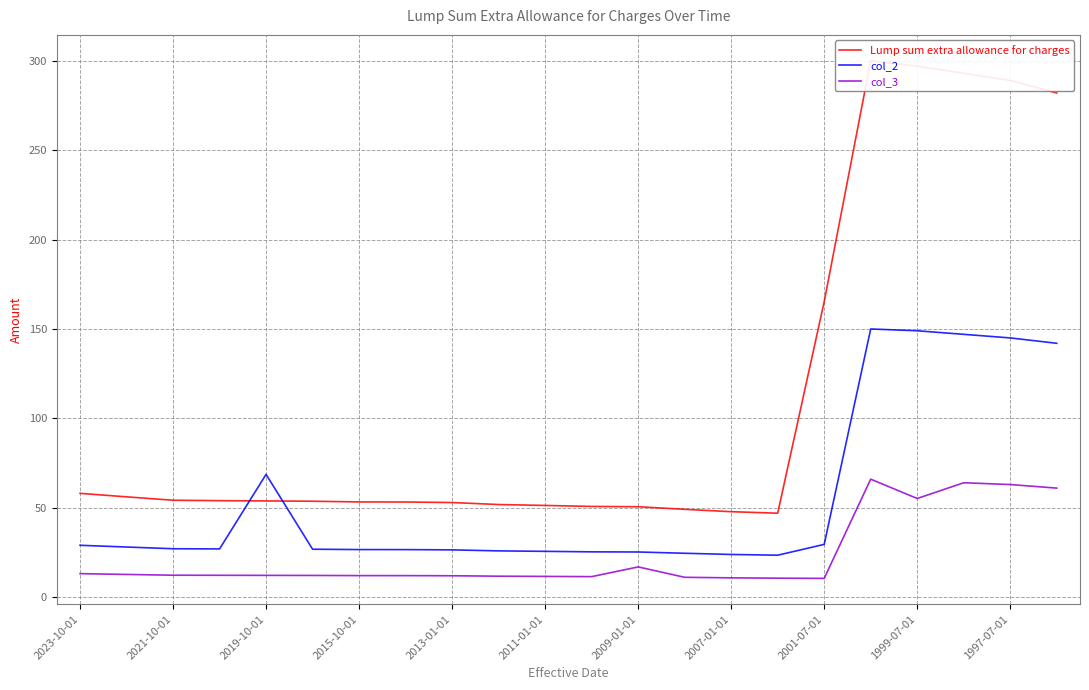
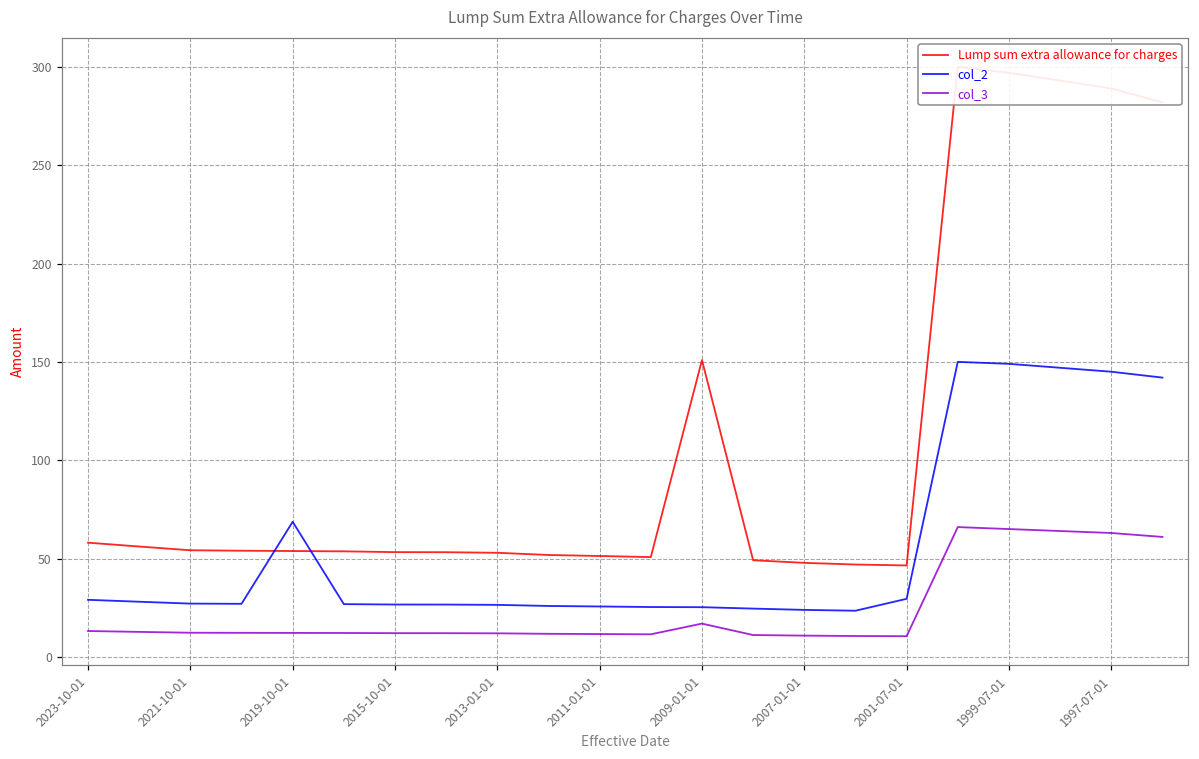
  {
    "Lump sum extra allowance for charges": {
      "2023-10-01": 58,
      "2021-10-01": 54,
      "2019-10-01": 54,
      "2015-10-01": 53,
      "2013-01-01": 53,
      "2011-01-01": 51,
-     "2009-01-01": 51,
+     "2009-01-01": 151,
      "2007-01-01": 48,
-     "2001-07-01": 165
+     "2001-07-01": 47
    },
    "col_2": {
      "2023-10-01": 29,
      "2021-10-01": 27,
      "2019-10-01": 69,
      "2015-10-01": 27,
      "2013-01-01": 26,
      "2011-01-01": 26,
      "2009-01-01": 25,
      "2007-01-01": 24,
      "2001-07-01": 30,
      "1999-07-01": 149,
      "1997-07-01": 145
    },
    "col_3": {
      "2023-10-01": 13,
      "2021-10-01": 12,
      "2019-10-01": 12,
      "2015-10-01": 12,
      "2013-01-01": 12,
      "2011-01-01": 12,
      "2009-01-01": 17,
      "2007-01-01": 11,
      "2001-07-01": 11,
-     "1999-07-01": 55,
+     "1999-07-01": 65,
      "1997-07-01": 63
    }
  }
